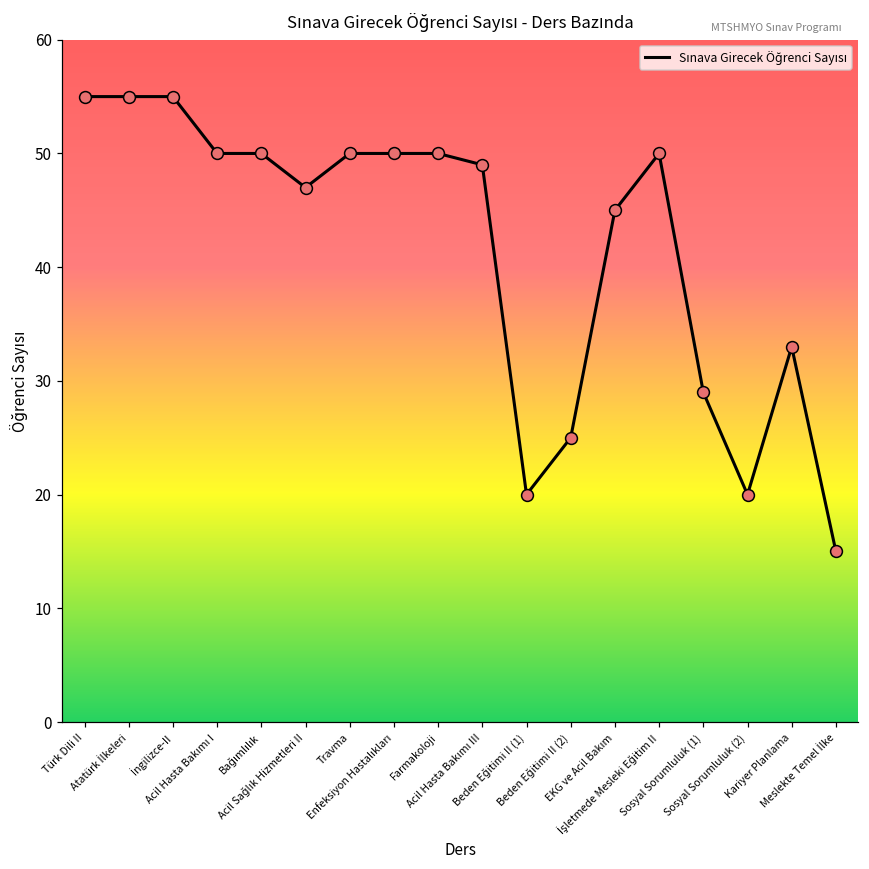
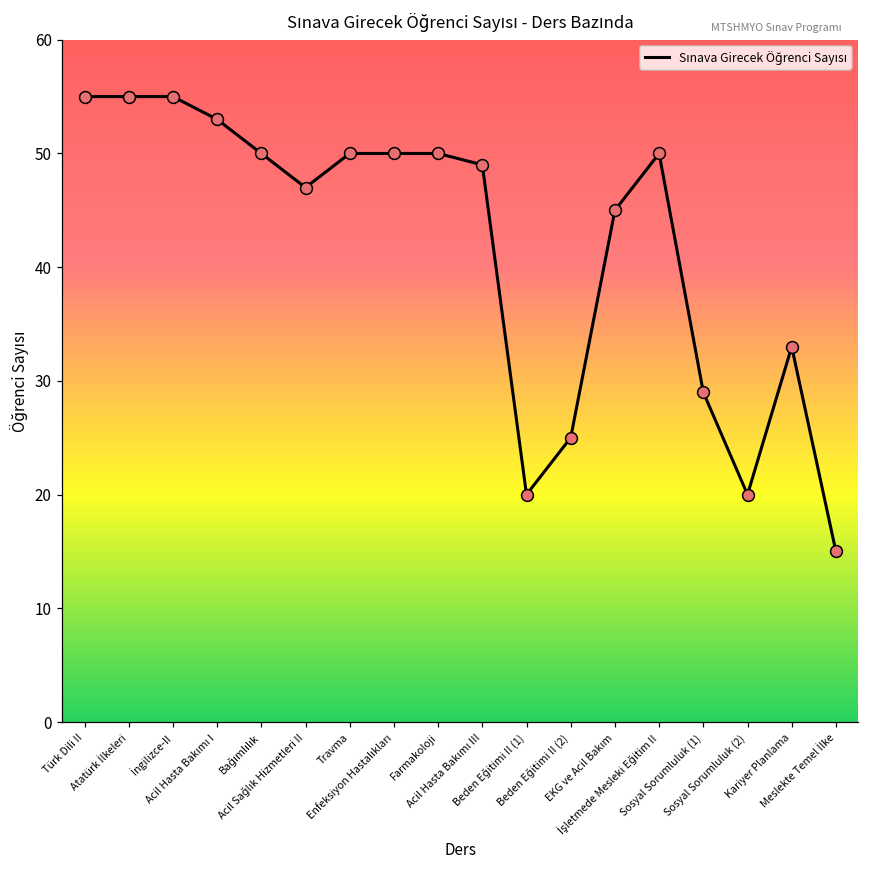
  {
    "Türk Dili II": 55,
    "Atatürk İlkeleri": 55,
    "İngilizce-II": 55,
-   "Acil Hasta Bakımı I": 50,
+   "Acil Hasta Bakımı I": 53,
    "Bağımlılık": 50,
    "Acil Sağlık Hizmetleri II": 47,
    "Travma": 50,
    "Enfeksiyon Hastalıkları": 50,
    "Farmakoloji": 50,
    "Acil Hasta Bakımı III": 49,
    "Beden Eğitimi II (1)": 20,
    "Beden Eğitimi II (2)": 25,
    "EKG ve Acil Bakım": 45,
    "İşletmede Mesleki Eğitim II": 50,
    "Sosyal Sorumluluk (1)": 29,
    "Sosyal Sorumluluk (2)": 20,
    "Kariyer Planlama": 33,
    "Meslekte Temel İlke": 15
  }
